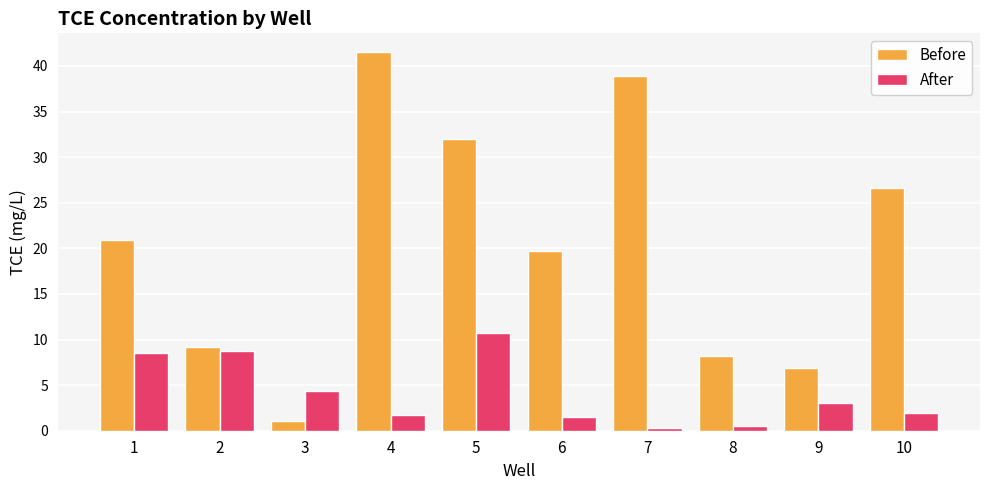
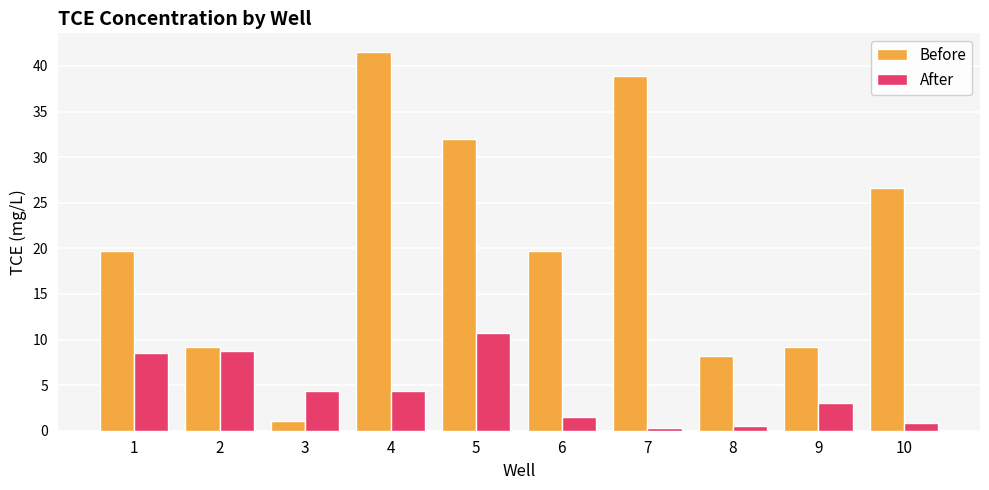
  {
    "Before": {
-     "1": 21,
+     "1": 20,
      "2": 9,
      "3": 1,
      "4": 42,
      "5": 32,
      "6": 20,
      "7": 39,
      "8": 8,
-     "9": 7,
+     "9": 9,
      "10": 27
    },
    "After": {
      "1": 9,
      "2": 9,
      "3": 4,
-     "4": 2,
+     "4": 4,
      "5": 11,
      "6": 1,
      "8": 1,
      "9": 3,
-     "10": 2
+     "10": 1
    }
  }
